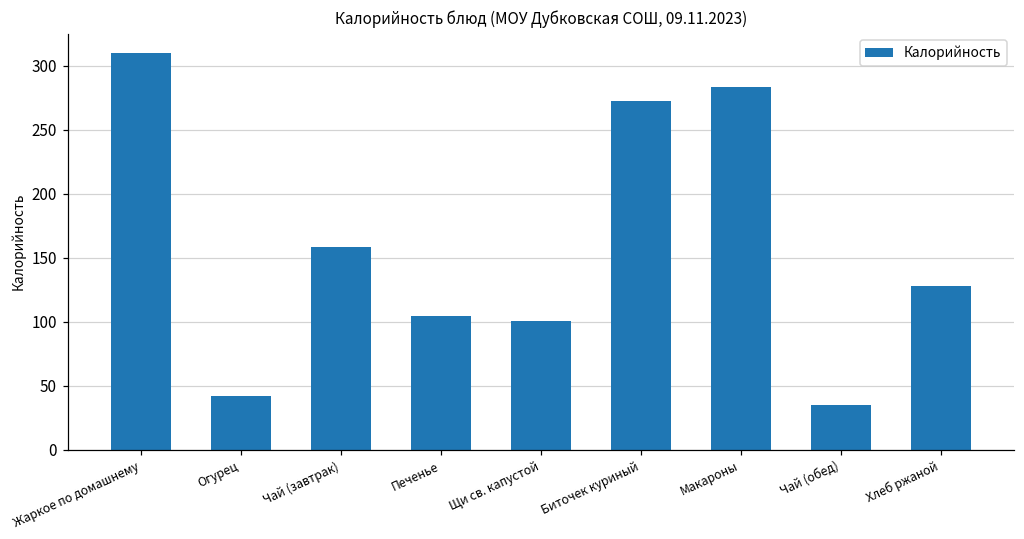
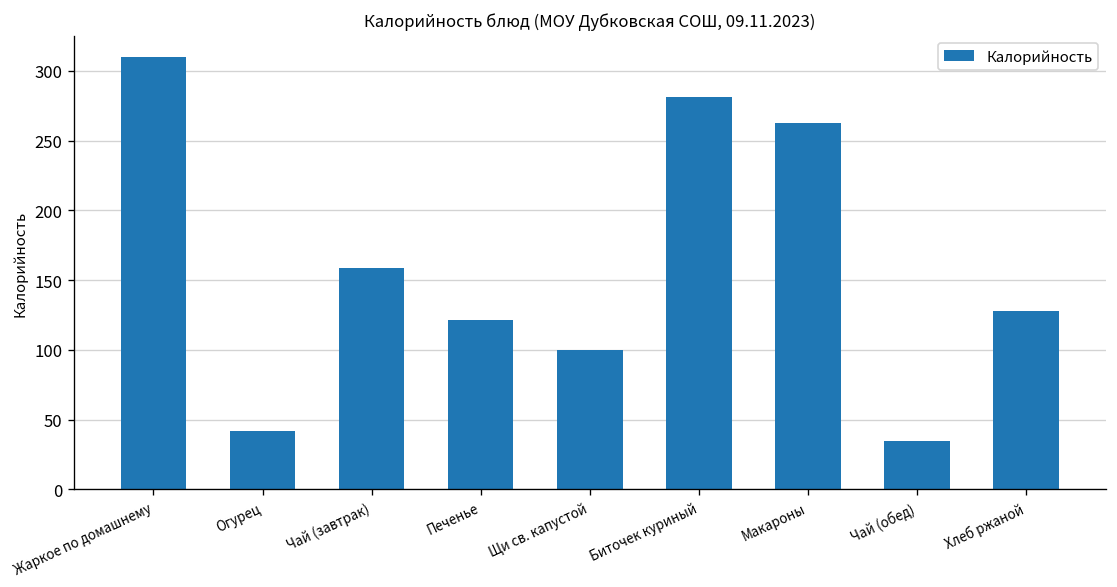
  {
    "Жаркое по домашнему": 310,
    "Огурец": 42,
    "Чай (завтрак)": 158,
-   "Печенье": 105,
+   "Печенье": 122,
    "Щи св. капустой": 100,
-   "Биточек куриный": 272,
-   "Макароны": 283,
+   "Биточек куриный": 281,
+   "Макароны": 263,
    "Чай (обед)": 35,
    "Хлеб ржаной": 128
  }
